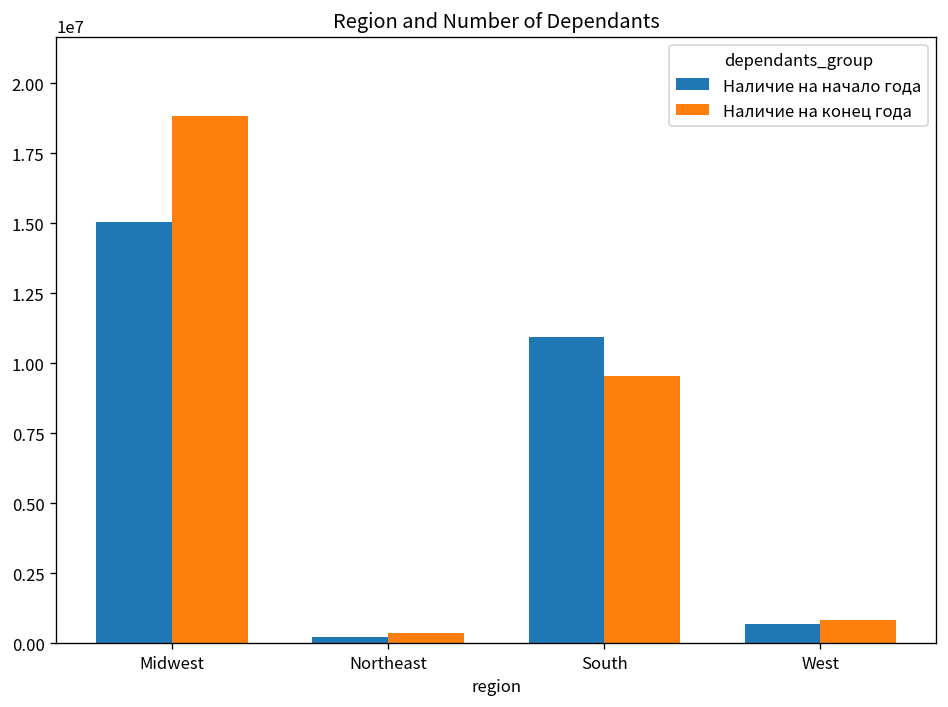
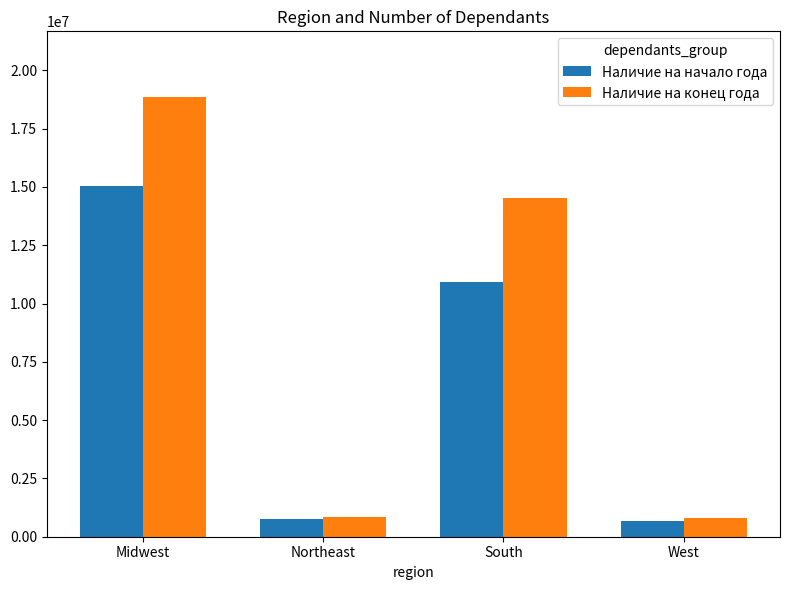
  {
    "Наличие на начало года": {
      "Midwest": 15000000,
-     "Northeast": 200000,
+     "Northeast": 800000,
      "South": 10900000,
      "West": 700000
    },
    "Наличие на конец года": {
      "Midwest": 18800000,
-     "Northeast": 400000,
-     "South": 9500000,
+     "Northeast": 900000,
+     "South": 14500000,
      "West": 800000
    }
  }
